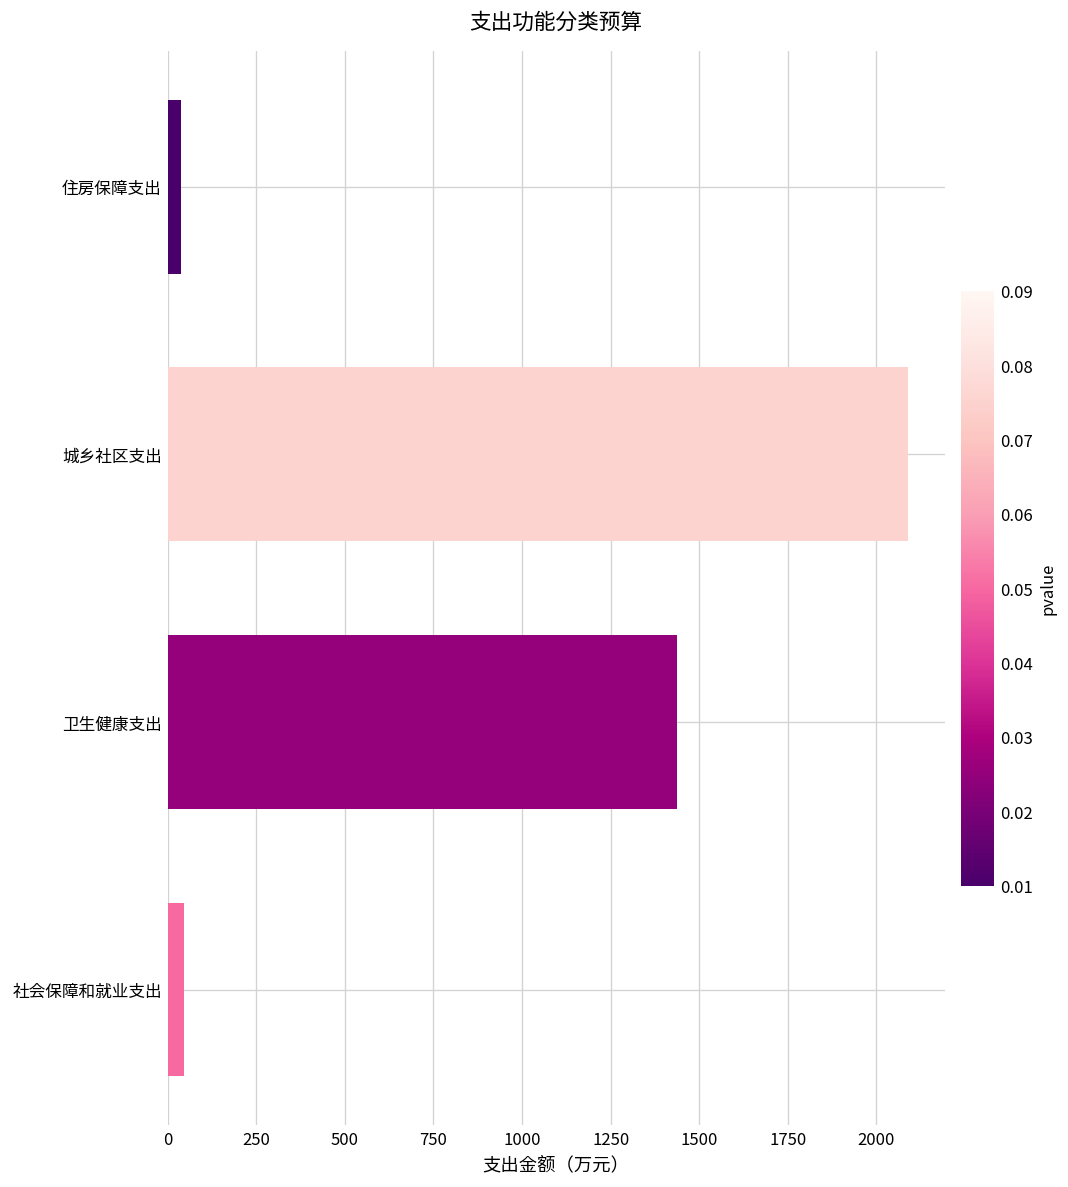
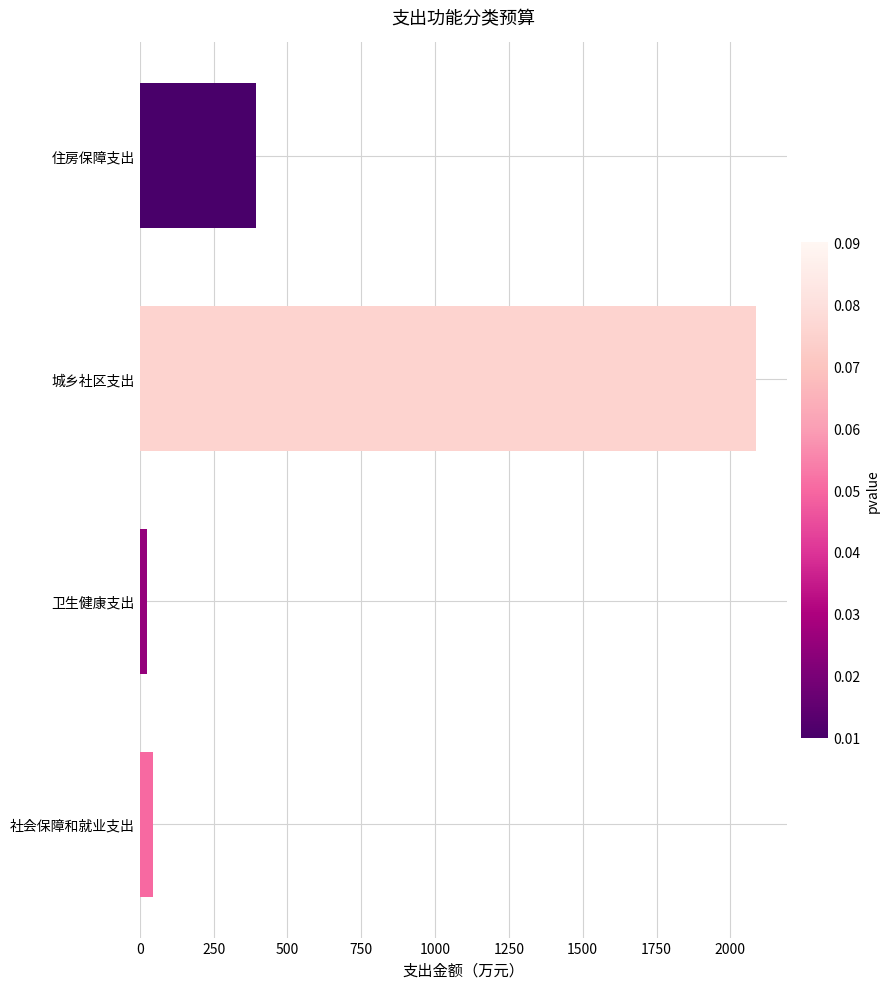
  {
-   "住房保障支出": 40,
+   "住房保障支出": 390,
    "城乡社区支出": 2090,
-   "卫生健康支出": 1440,
+   "卫生健康支出": 20,
    "社会保障和就业支出": 50
  }
